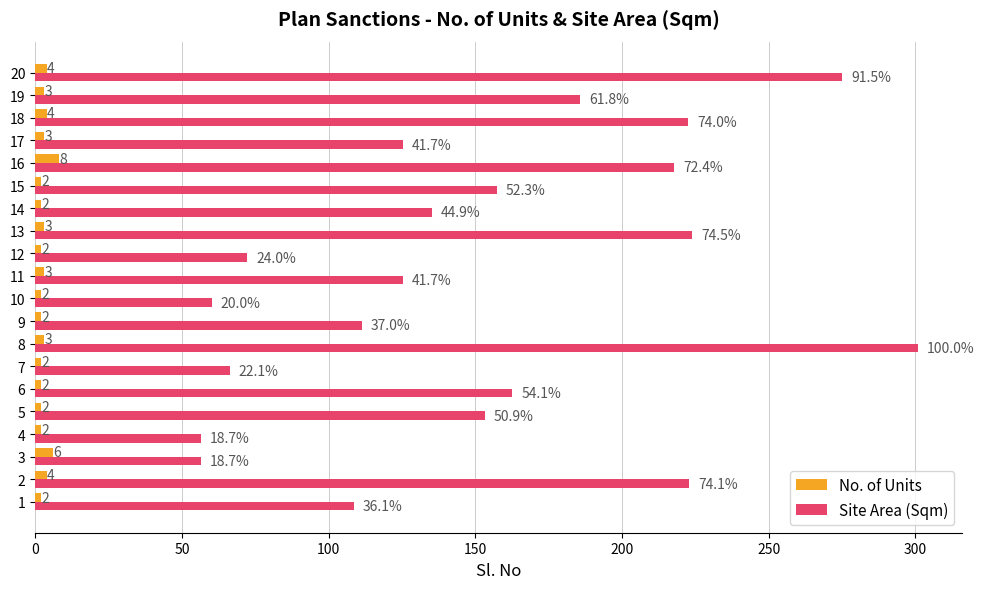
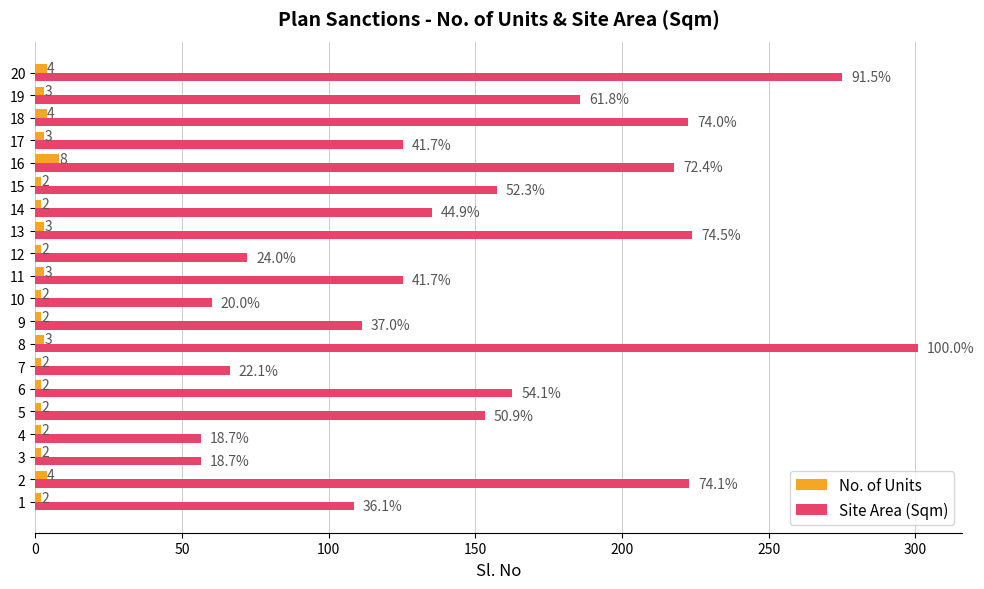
  {
    "No. of Units": {
      "20": 4,
      "19": 3,
      "18": 4,
      "17": 3,
      "16": 8,
      "15": 2,
      "14": 2,
      "13": 3,
      "12": 2,
      "11": 3,
      "10": 2,
      "9": 2,
      "8": 3,
      "7": 2,
      "6": 2,
      "5": 2,
      "4": 2,
-     "3": 6,
+     "3": 2,
      "2": 4,
      "1": 2
    }
  }
